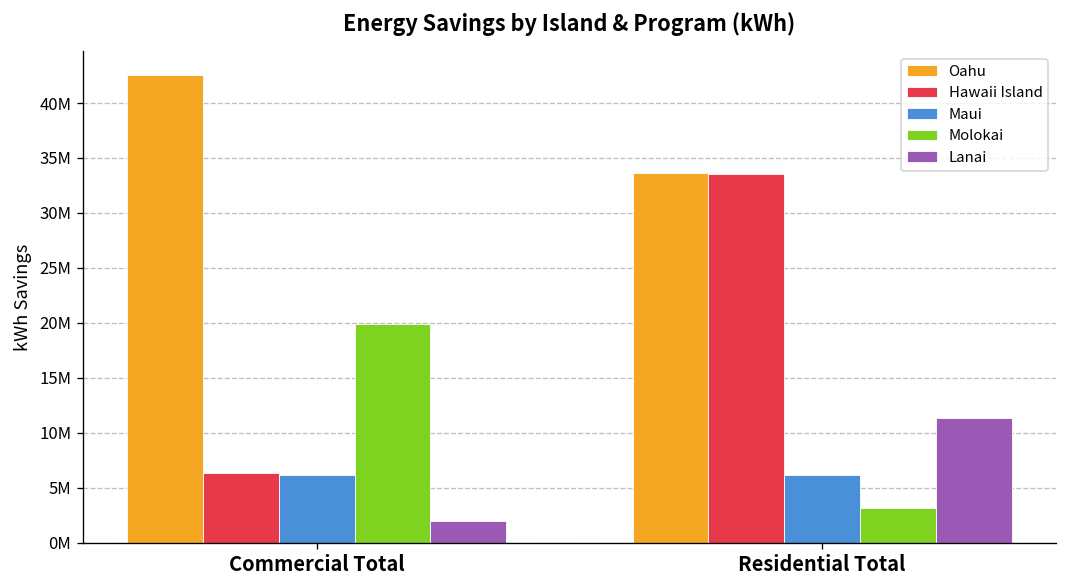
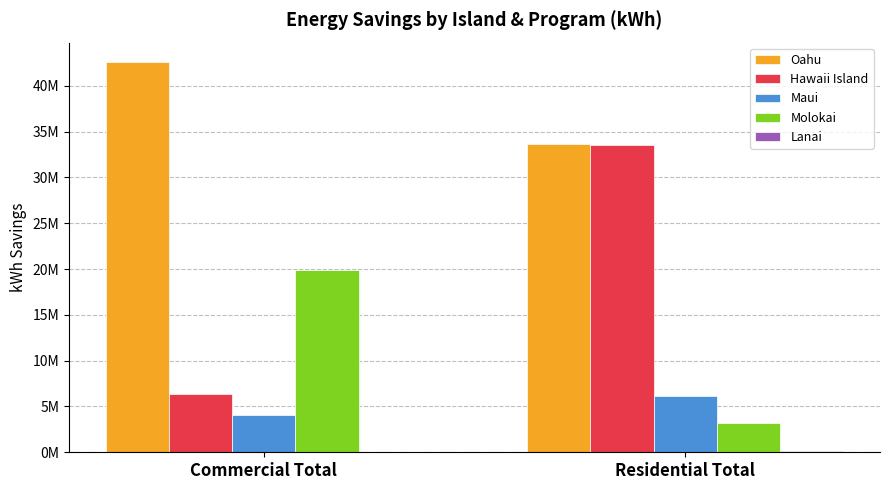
  {
    "Oahu": {
      "Commercial Total": 43000000,
      "Residential Total": 34000000
    },
    "Hawaii Island": {
      "Commercial Total": 6000000,
      "Residential Total": 34000000
    },
    "Maui": {
-     "Commercial Total": 6000000,
+     "Commercial Total": 4000000,
      "Residential Total": 6000000
    },
    "Molokai": {
      "Commercial Total": 20000000,
      "Residential Total": 3000000
    },
    "Lanai": {
-     "Commercial Total": 2000000,
-     "Residential Total": 11000000
+     "Commercial Total": 0,
+     "Residential Total": 0
    }
  }
